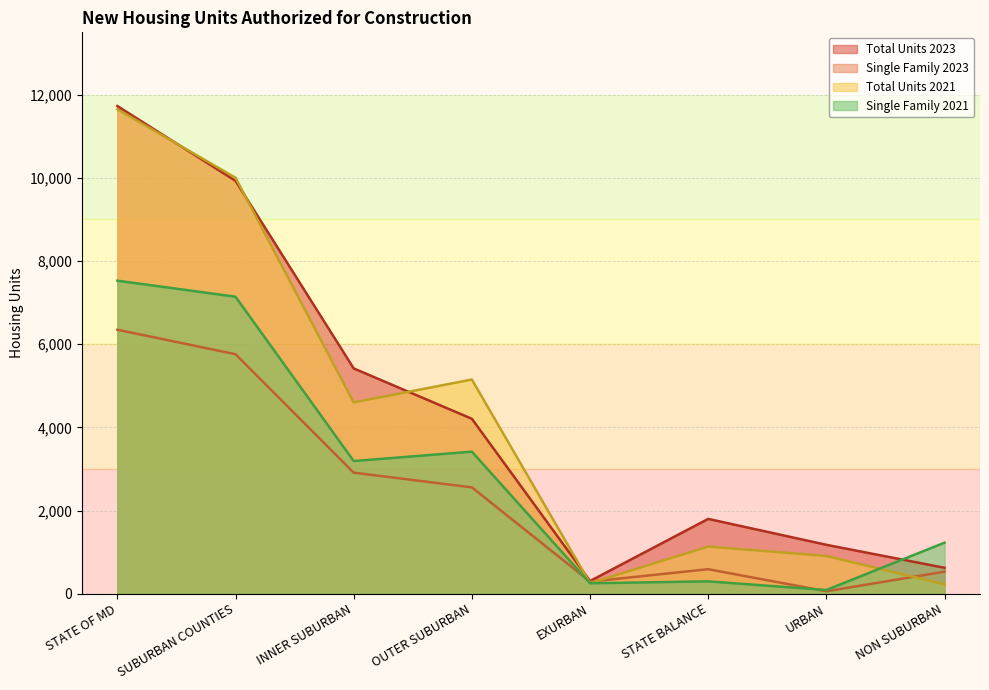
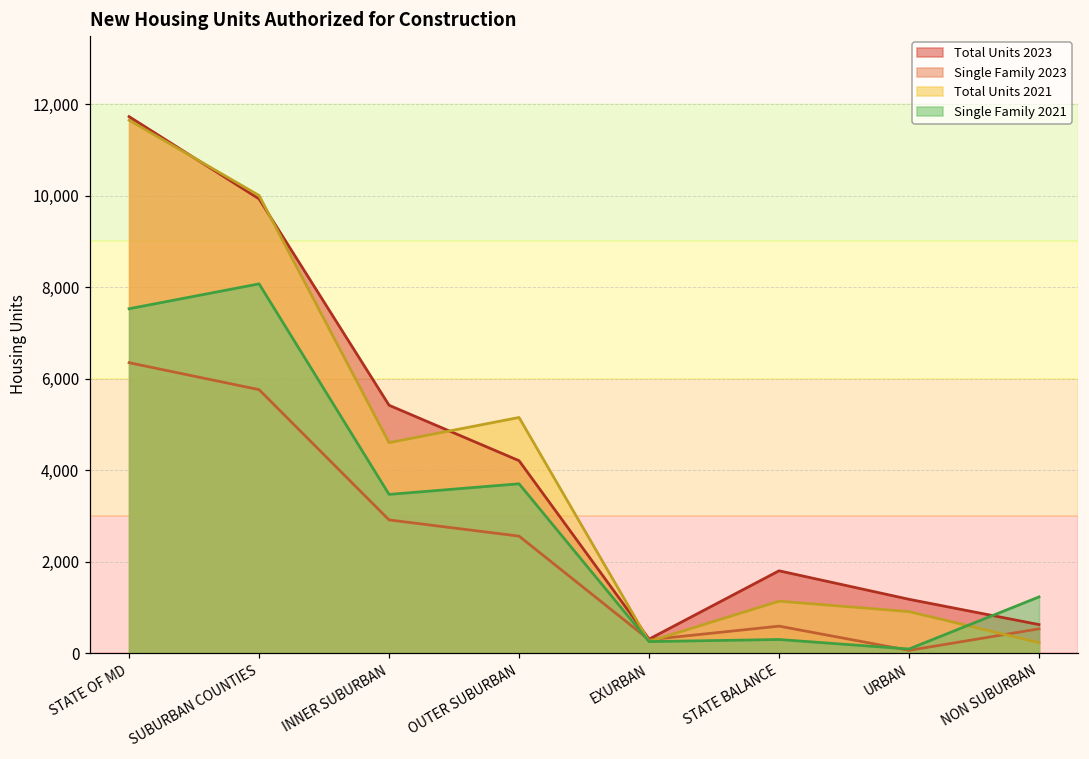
  {
    "Single Family 2021": {
      "STATE OF MD": "7,500",
-     "SUBURBAN COUNTIES": "7,100",
-     "INNER SUBURBAN": "3,200",
-     "OUTER SUBURBAN": "3,400",
+     "SUBURBAN COUNTIES": "8,100",
+     "INNER SUBURBAN": "3,500",
+     "OUTER SUBURBAN": "3,700",
      "STATE BALANCE": "300",
      "NON SUBURBAN": "1,200"
    }
  }
